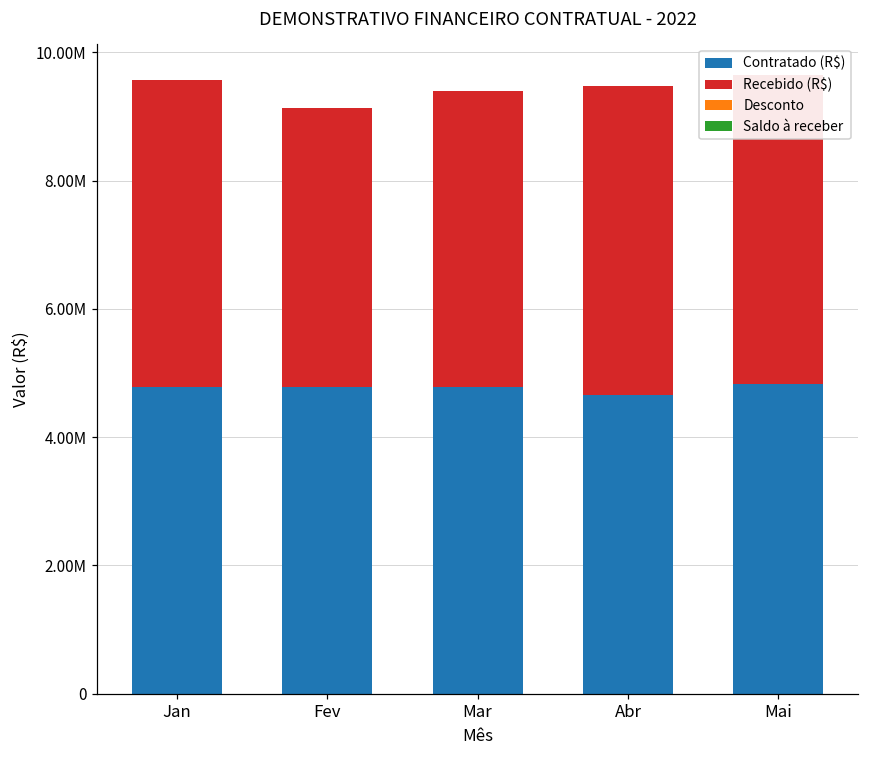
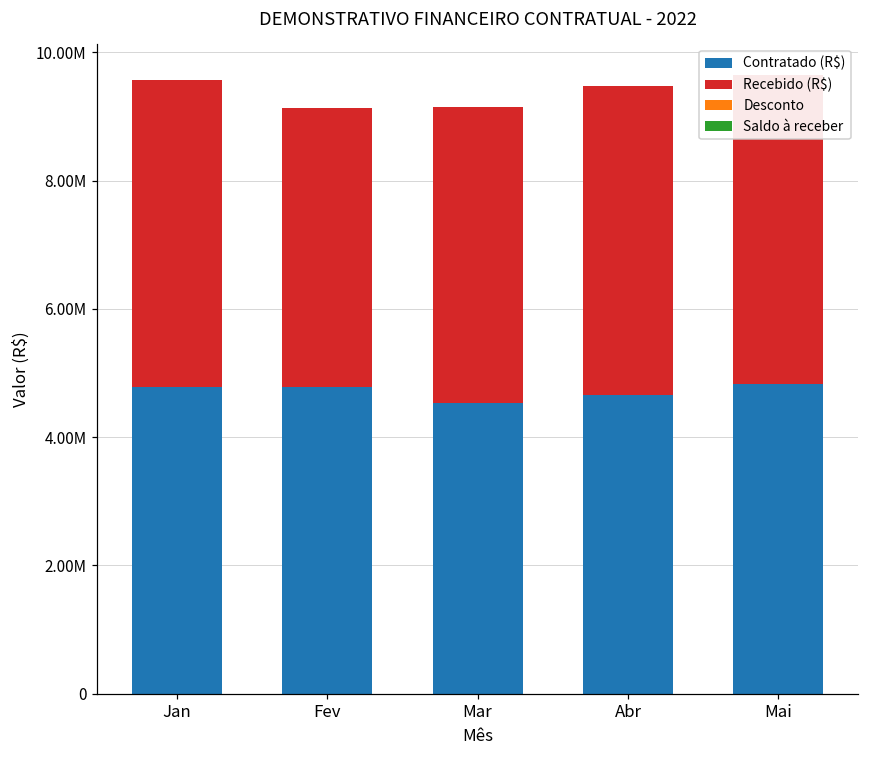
  {
    "Contratado (R$)": {
      "Jan": 4800000,
      "Fev": 4800000,
-     "Mar": 4800000,
+     "Mar": 4500000,
      "Abr": 4700000,
      "Mai": 4800000
    }
  }
